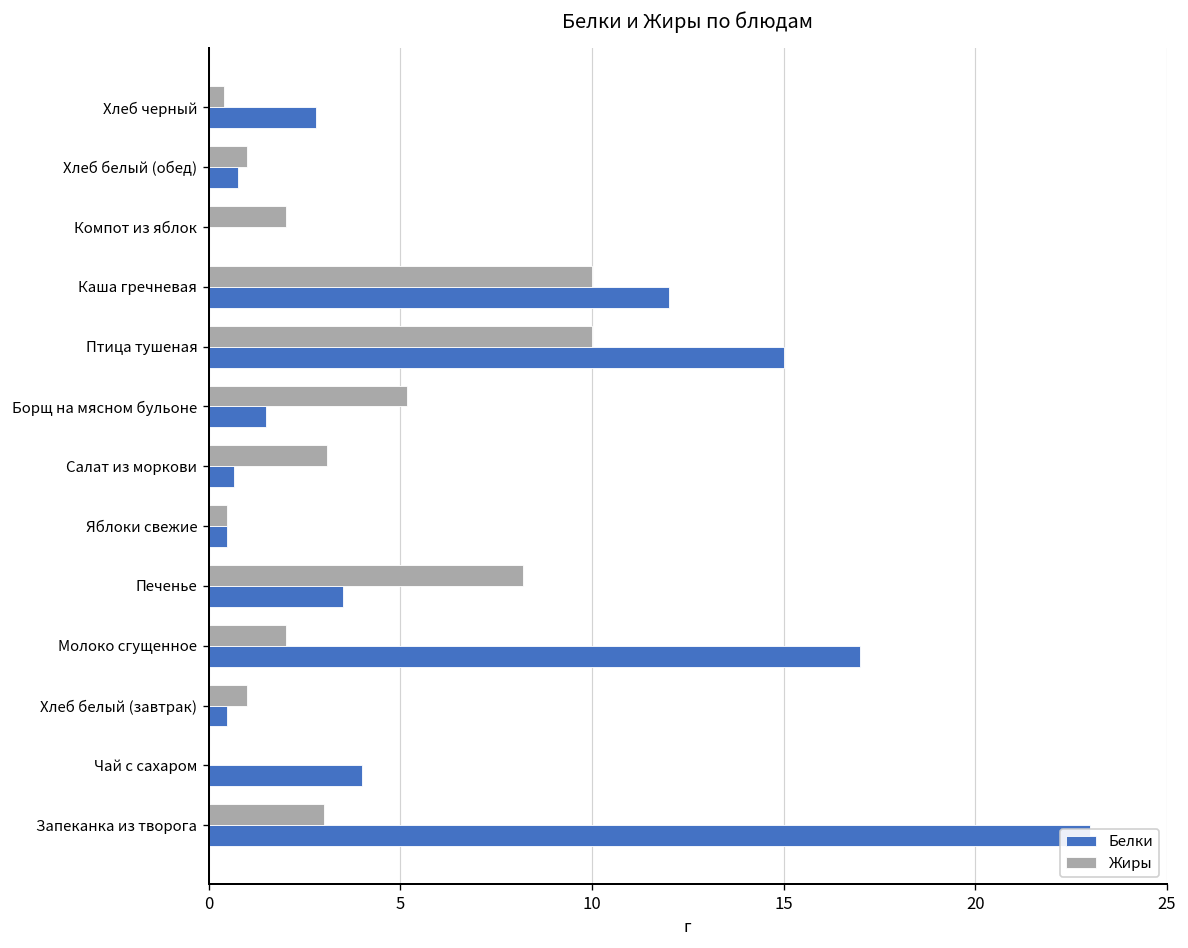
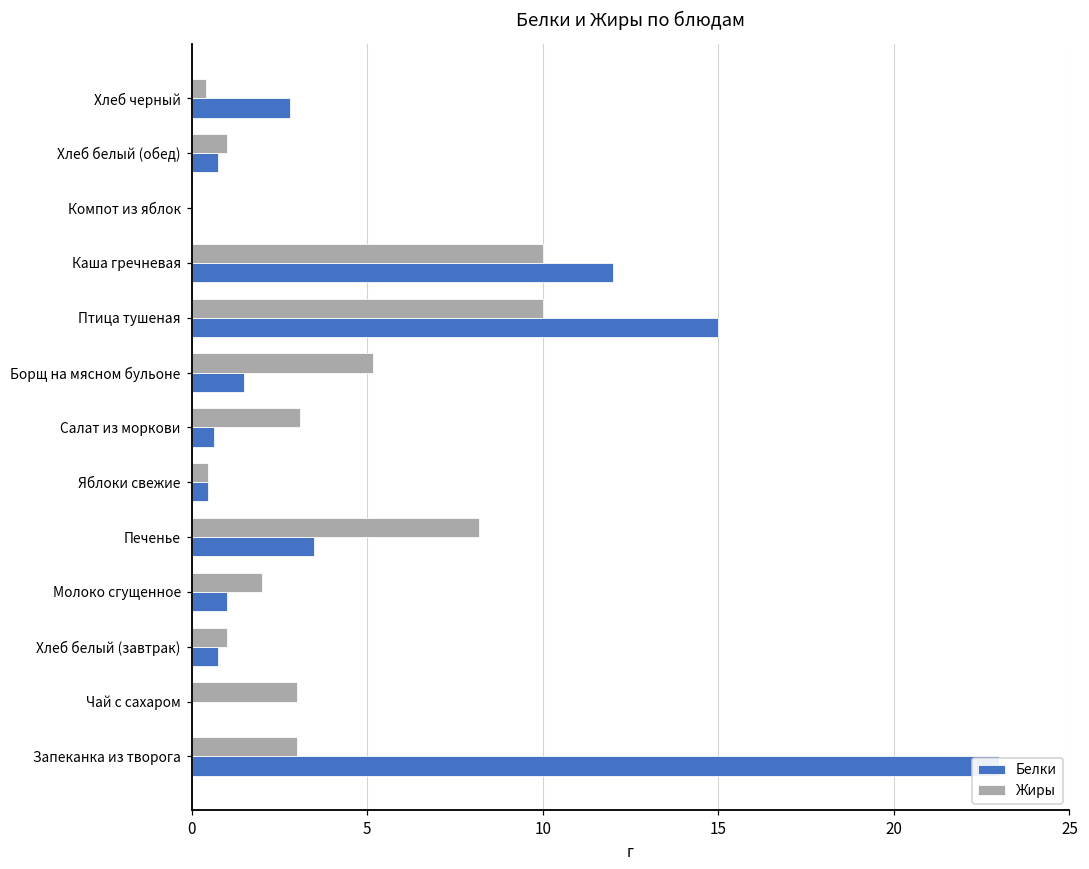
  {
    "Белки": {
      "Хлеб черный": 2.8,
      "Хлеб белый (обед)": 0.8,
      "Компот из яблок": 0.0,
      "Каша гречневая": 12.0,
      "Птица тушеная": 15.0,
      "Борщ на мясном бульоне": 1.5,
      "Салат из моркови": 0.7,
      "Яблоки свежие": 0.5,
      "Печенье": 3.5,
-     "Молоко сгущенное": 17,
-     "Хлеб белый (завтрак)": 0.5,
-     "Чай с сахаром": 4
+     "Молоко сгущенное": 1,
+     "Хлеб белый (завтрак)": 0.8,
+     "Чай с сахаром": 0
    },
    "Жиры": {
      "Хлеб черный": 0.4,
      "Хлеб белый (обед)": 1,
-     "Компот из яблок": 2,
+     "Компот из яблок": 0,
      "Каша гречневая": 10,
      "Птица тушеная": 10,
      "Борщ на мясном бульоне": 5.2,
      "Салат из моркови": 3.1,
      "Яблоки свежие": 0.5,
      "Печенье": 8.2,
      "Молоко сгущенное": 2,
      "Хлеб белый (завтрак)": 1,
-     "Чай с сахаром": 0,
+     "Чай с сахаром": 3,
      "Запеканка из творога": 3
    }
  }
